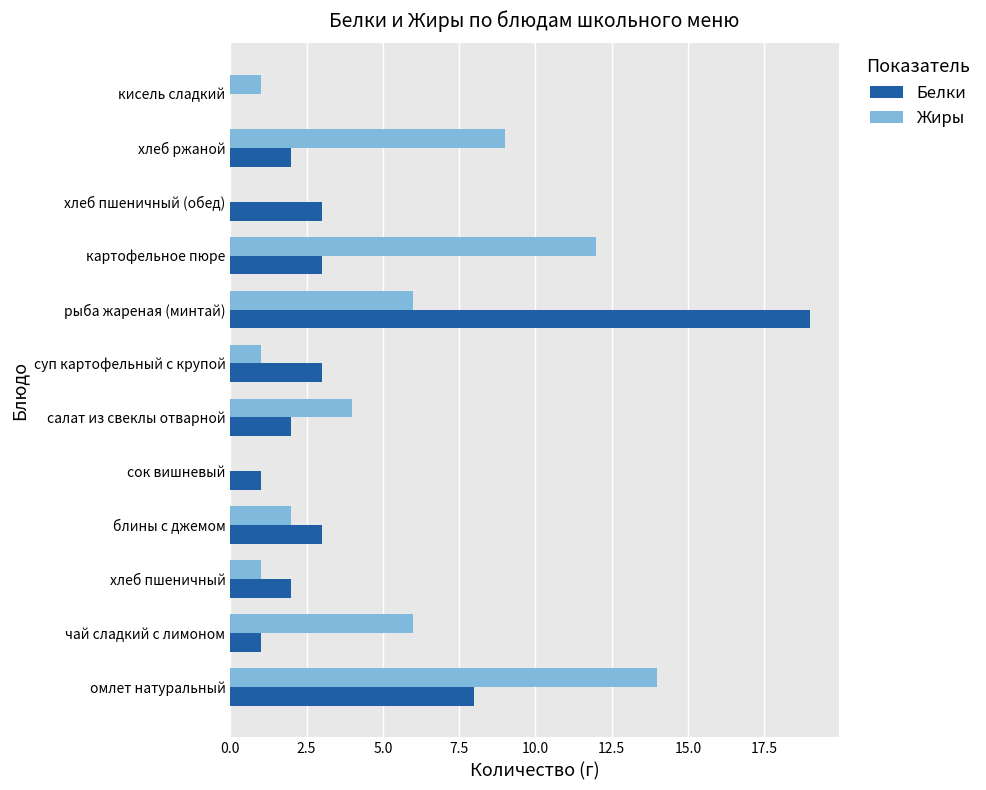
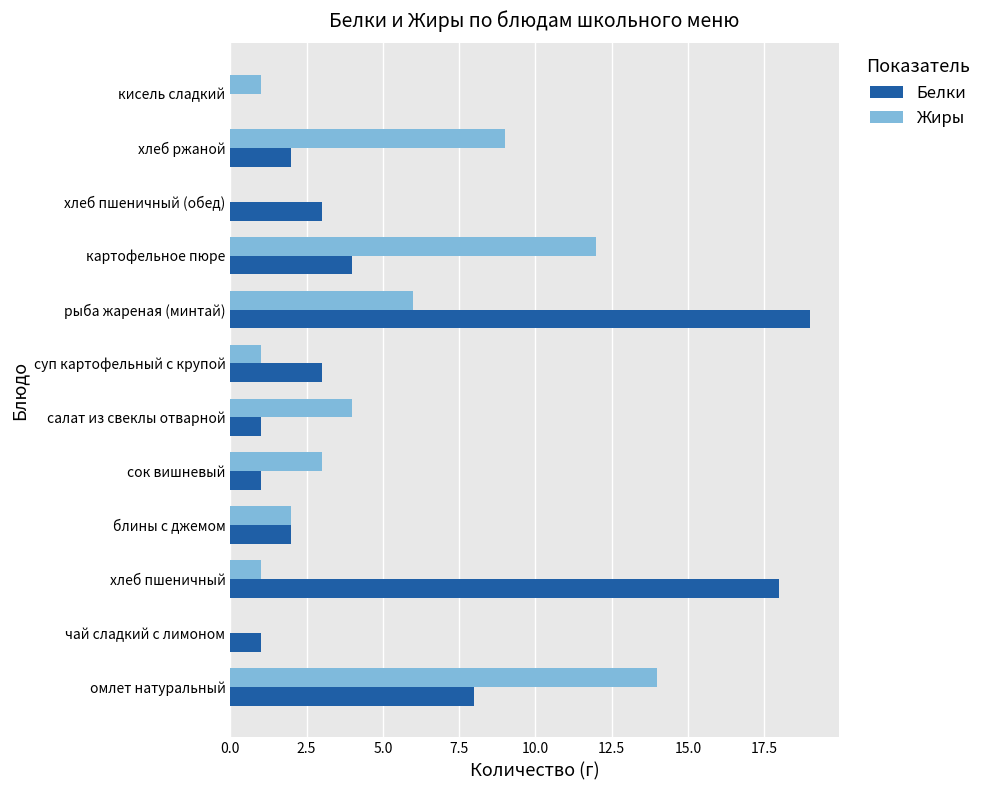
  {
    "Белки": {
      "кисель сладкий": 0,
      "хлеб ржаной": 2,
      "хлеб пшеничный (обед)": 3,
-     "картофельное пюре": 3,
+     "картофельное пюре": 4,
      "рыба жареная (минтай)": 19,
      "суп картофельный с крупой": 3,
-     "салат из свеклы отварной": 2,
+     "салат из свеклы отварной": 1,
      "сок вишневый": 1,
-     "блины с джемом": 3,
-     "хлеб пшеничный": 2,
+     "блины с джемом": 2,
+     "хлеб пшеничный": 18,
      "чай сладкий с лимоном": 1,
      "омлет натуральный": 8
    },
    "Жиры": {
      "кисель сладкий": 1,
      "хлеб ржаной": 9,
      "хлеб пшеничный (обед)": 0,
      "картофельное пюре": 12,
      "рыба жареная (минтай)": 6,
      "суп картофельный с крупой": 1,
      "салат из свеклы отварной": 4,
-     "сок вишневый": 0,
+     "сок вишневый": 3,
      "блины с джемом": 2,
      "хлеб пшеничный": 1,
-     "чай сладкий с лимоном": 6,
+     "чай сладкий с лимоном": 0,
      "омлет натуральный": 14
    }
  }
